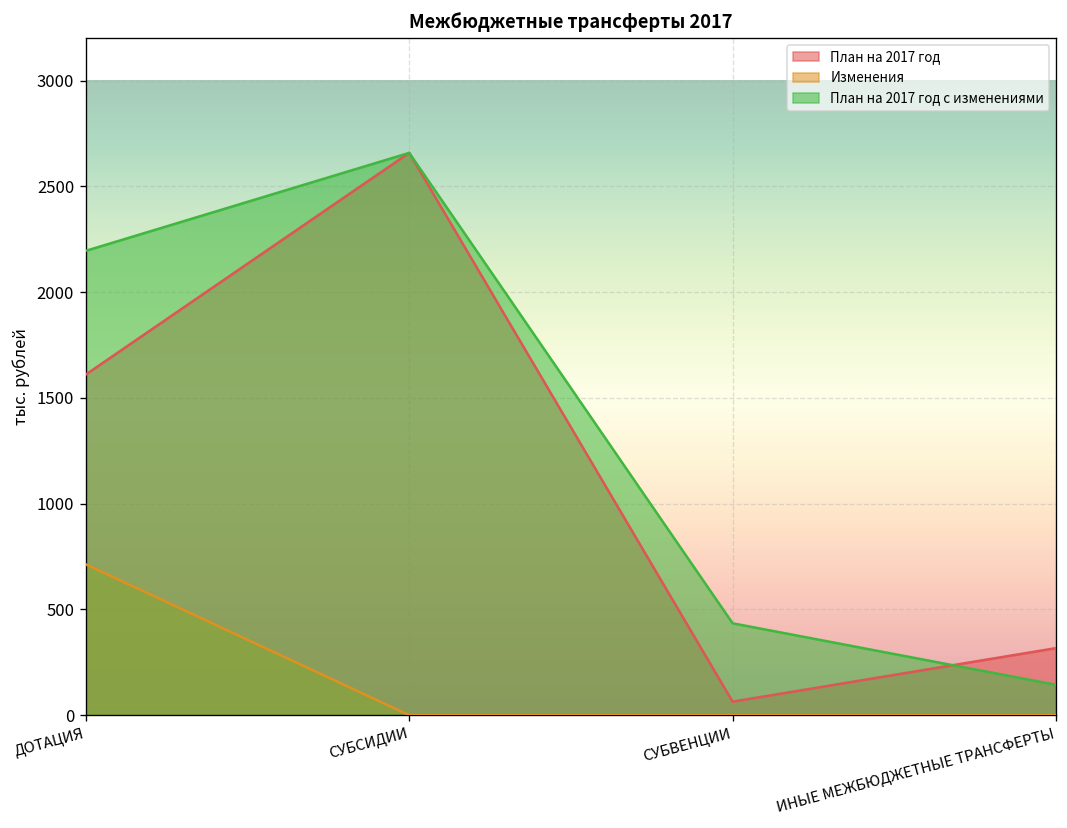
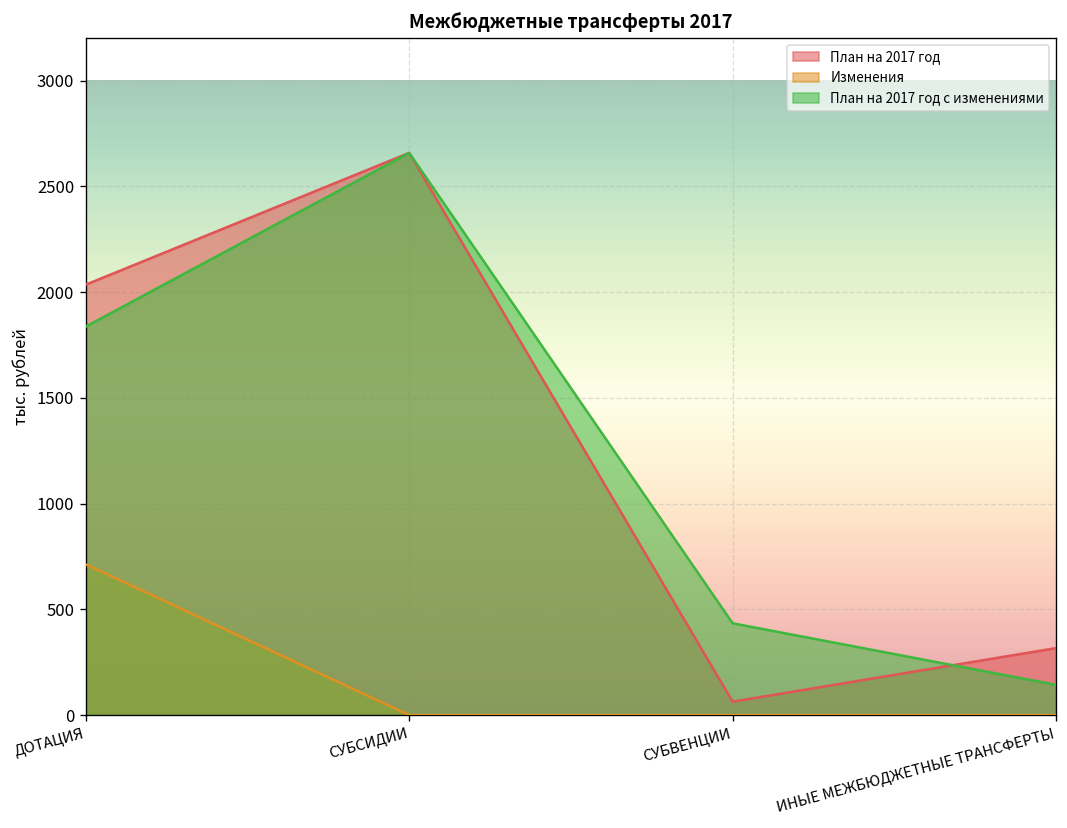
  {
    "План на 2017 год": {
-     "ДОТАЦИЯ": 1610,
+     "ДОТАЦИЯ": 2040,
      "СУБВЕНЦИИ": 60,
      "ИНЫЕ МЕЖБЮДЖЕТНЫЕ ТРАНСФЕРТЫ": 320
    },
    "Изменения": {
      "ДОТАЦИЯ": 710,
      "СУБСИДИИ": 0,
      "СУБВЕНЦИИ": 0,
      "ИНЫЕ МЕЖБЮДЖЕТНЫЕ ТРАНСФЕРТЫ": 0
    },
    "План на 2017 год с изменениями": {
-     "ДОТАЦИЯ": 2200,
+     "ДОТАЦИЯ": 1840,
      "СУБВЕНЦИИ": 430,
      "ИНЫЕ МЕЖБЮДЖЕТНЫЕ ТРАНСФЕРТЫ": 140
    }
  }
